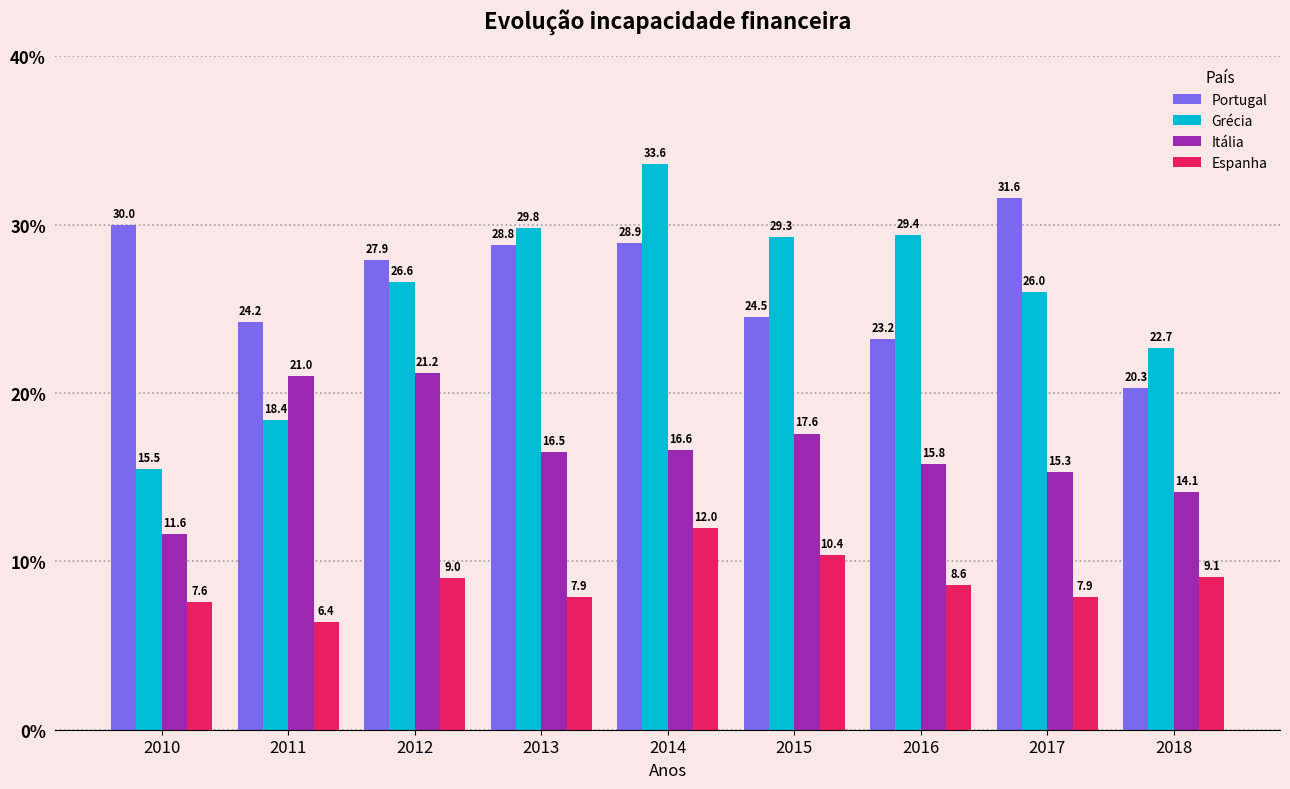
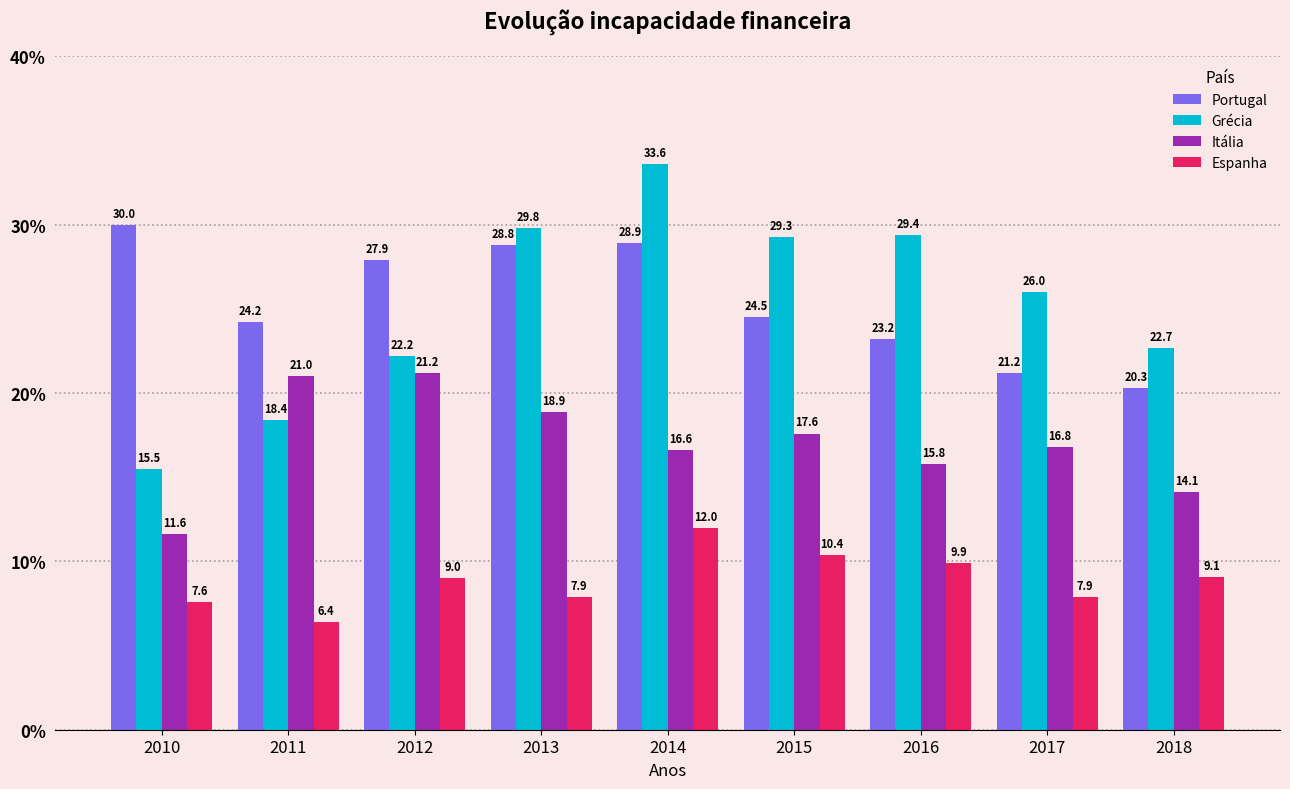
  {
    "Portugal": {
      "2010": 30.0,
      "2011": 24.2,
      "2012": 27.9,
      "2013": 28.8,
      "2014": 28.9,
      "2015": 24.5,
      "2016": 23.2,
-     "2017": 31.6,
+     "2017": 21.2,
      "2018": 20.3
    },
    "Grécia": {
      "2010": 15.5,
      "2011": 18.4,
-     "2012": 26.6,
+     "2012": 22.2,
      "2013": 29.8,
      "2014": 33.6,
      "2015": 29.3,
      "2016": 29.4,
      "2017": 26.0,
      "2018": 22.7
    },
    "Itália": {
      "2010": 11.6,
      "2011": 21.0,
      "2012": 21.2,
-     "2013": 16.5,
+     "2013": 18.9,
      "2014": 16.6,
      "2015": 17.6,
      "2016": 15.8,
-     "2017": 15.3,
+     "2017": 16.8,
      "2018": 14.1
    },
    "Espanha": {
      "2010": 7.6,
      "2011": 6.4,
      "2012": 9.0,
      "2013": 7.9,
      "2014": 12.0,
      "2015": 10.4,
-     "2016": 8.6,
+     "2016": 9.9,
      "2017": 7.9,
      "2018": 9.1
    }
  }
